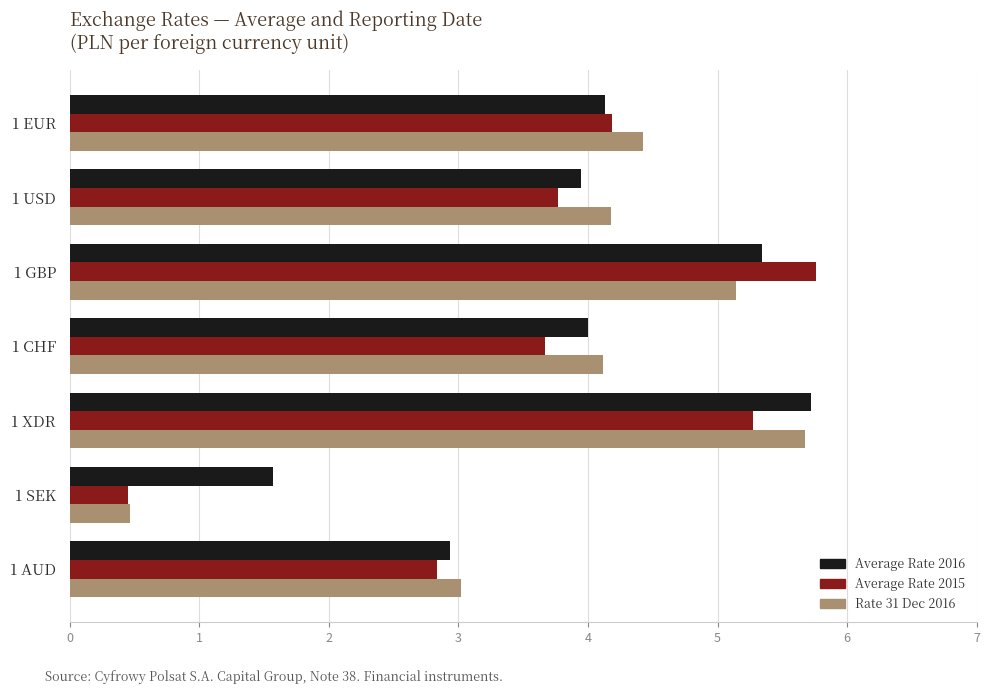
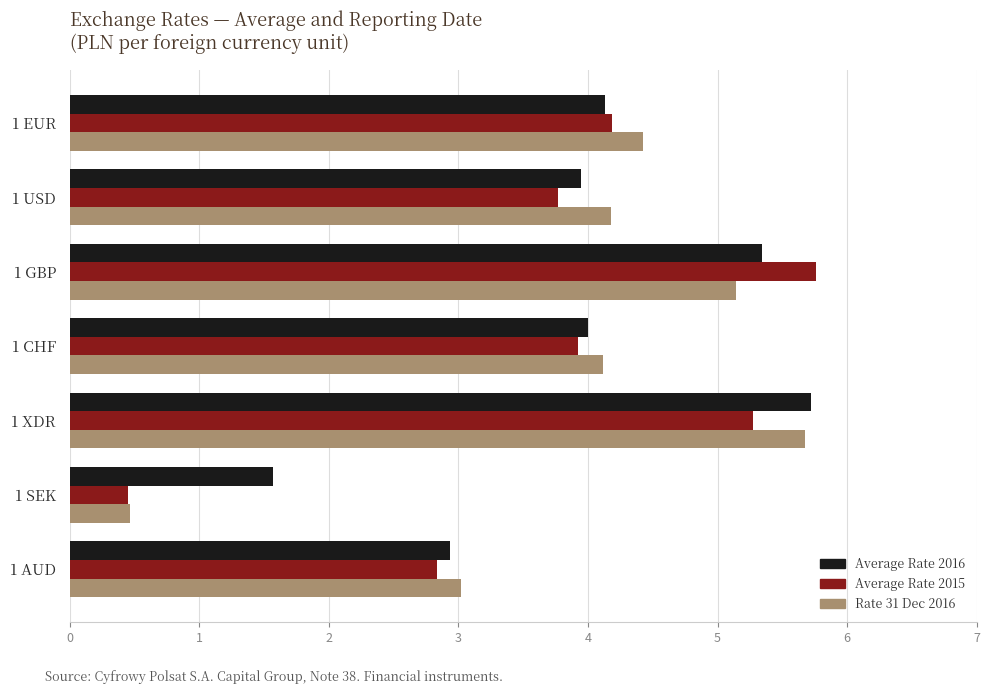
  {
    "Average Rate 2016": {
      "1 EUR": 4.13,
      "1 USD": 3.94,
      "1 GBP": 5.34,
      "1 CHF": 4.00,
      "1 XDR": 5.72,
      "1 SEK": 1.57,
      "1 AUD": 2.93
    },
    "Average Rate 2015": {
      "1 EUR": 4.18,
      "1 USD": 3.77,
      "1 GBP": 5.76,
-     "1 CHF": 3.67,
+     "1 CHF": 3.92,
      "1 XDR": 5.27,
      "1 SEK": 0.45,
      "1 AUD": 2.84
    },
    "Rate 31 Dec 2016": {
      "1 EUR": 4.42,
      "1 USD": 4.18,
      "1 GBP": 5.14,
      "1 CHF": 4.12,
      "1 XDR": 5.67,
      "1 SEK": 0.46,
      "1 AUD": 3.02
    }
  }
